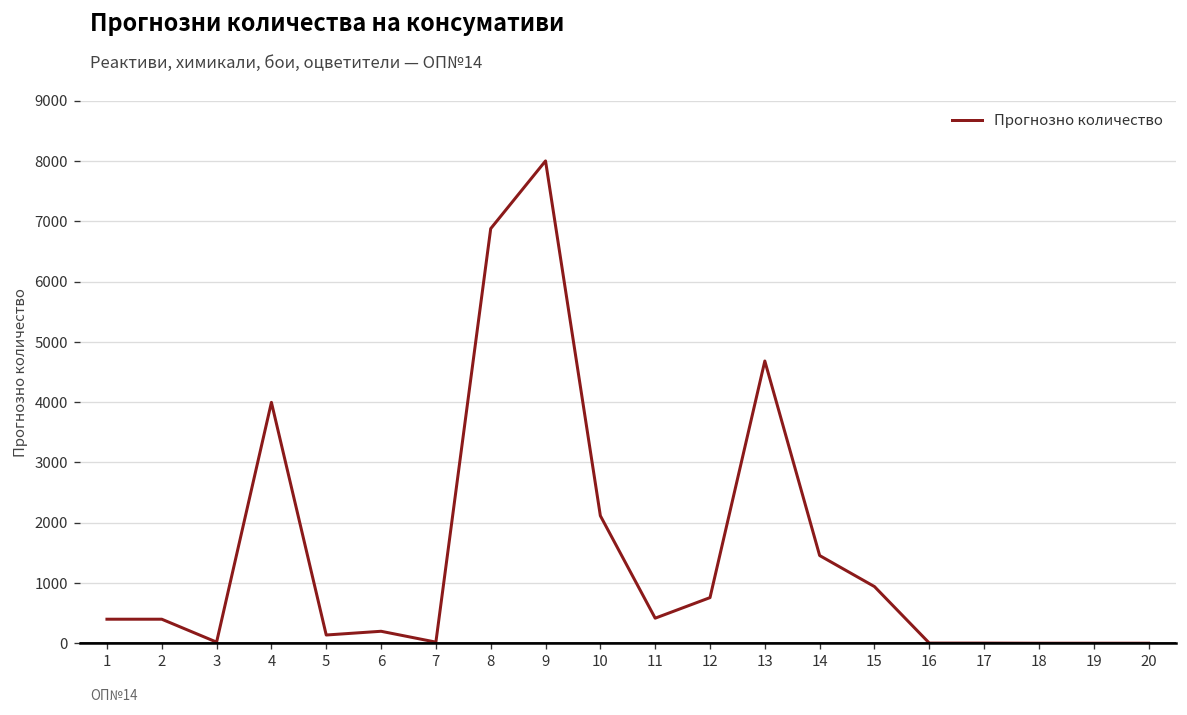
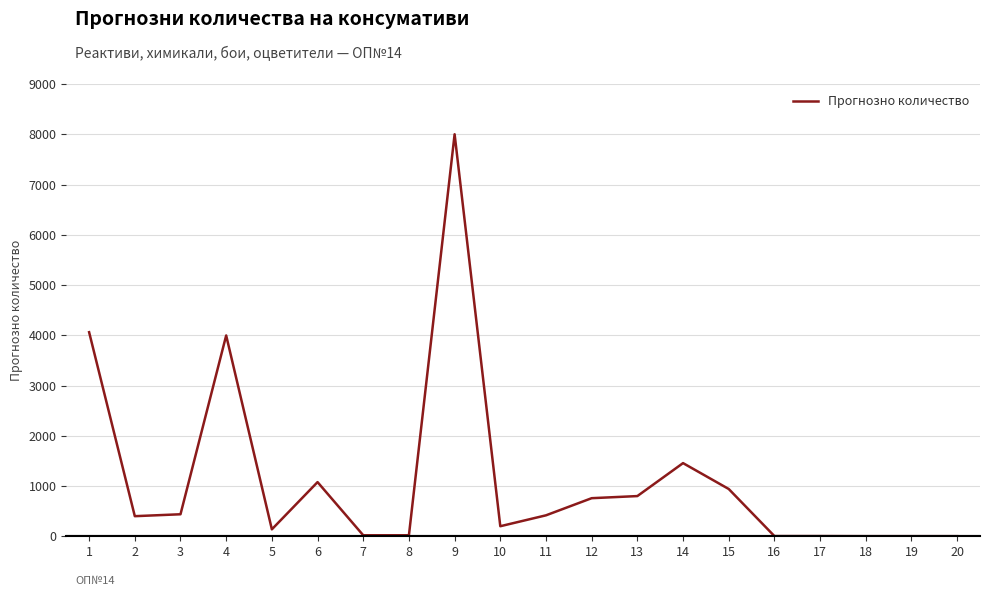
  {
-   "1": 400,
+   "1": 4100,
    "2": 400,
-   "3": 0,
+   "3": 400,
    "4": 4000,
    "5": 100,
-   "6": 200,
+   "6": 1100,
    "7": 0,
-   "8": 6900,
+   "8": 0,
    "9": 8000,
-   "10": 2100,
+   "10": 200,
    "11": 400,
    "12": 800,
-   "13": 4700,
+   "13": 800,
    "14": 1500,
    "15": 900,
    "16": 0,
    "17": 0,
    "18": 0,
    "19": 0,
    "20": 0
  }
